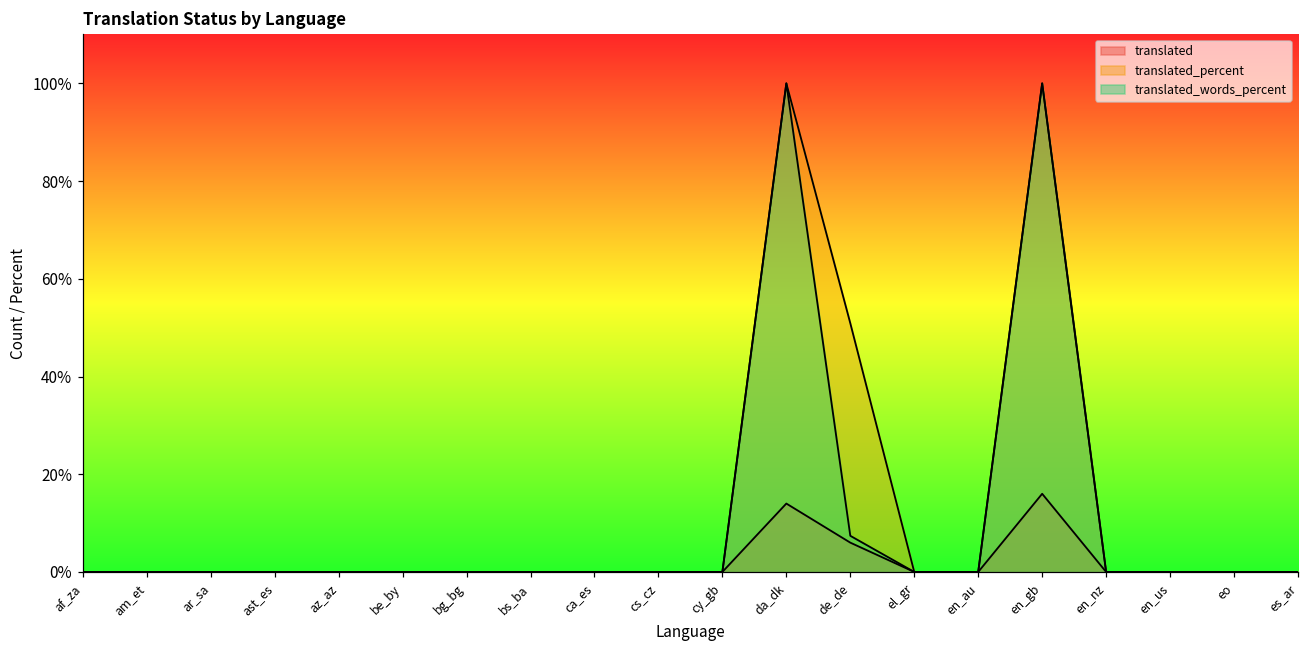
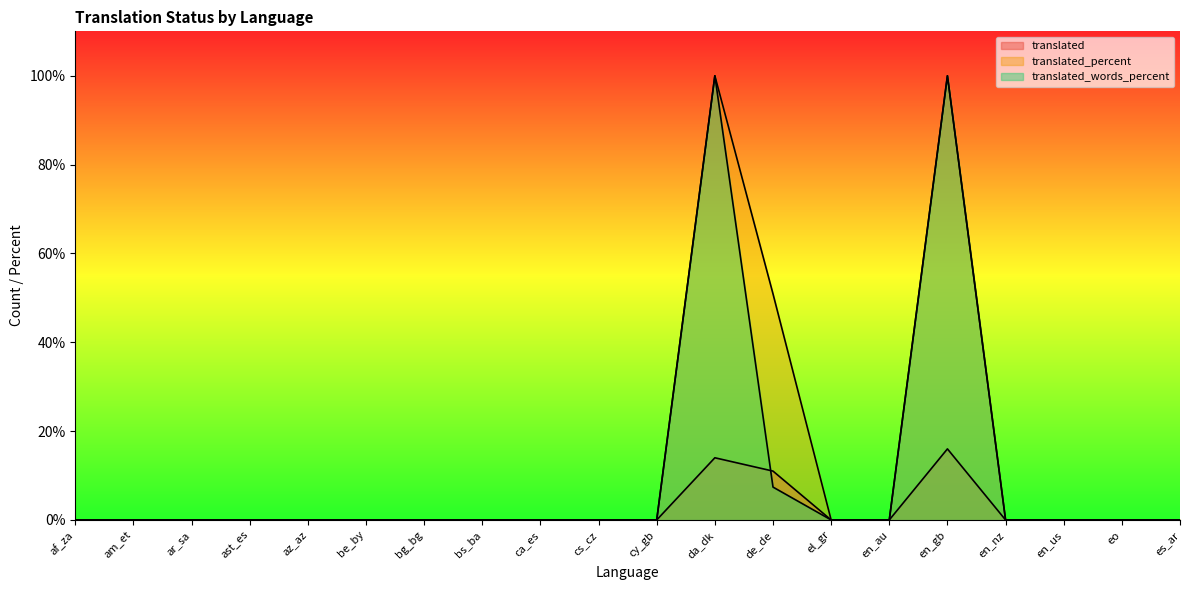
  {
    "translated": {
      "da_dk": "14%",
-     "de_de": "6%",
+     "de_de": "11%",
      "en_gb": "16%"
    },
    "translated_percent": {
      "de_de": "51%"
    },
    "translated_words_percent": {
      "de_de": "7%"
    }
  }
